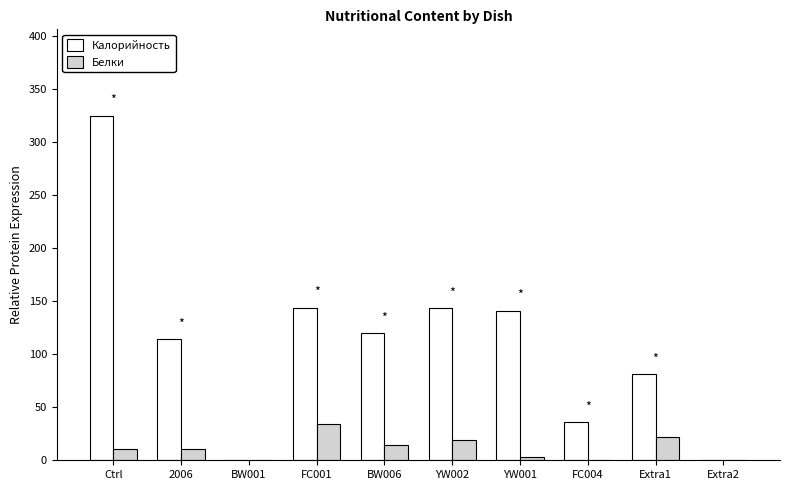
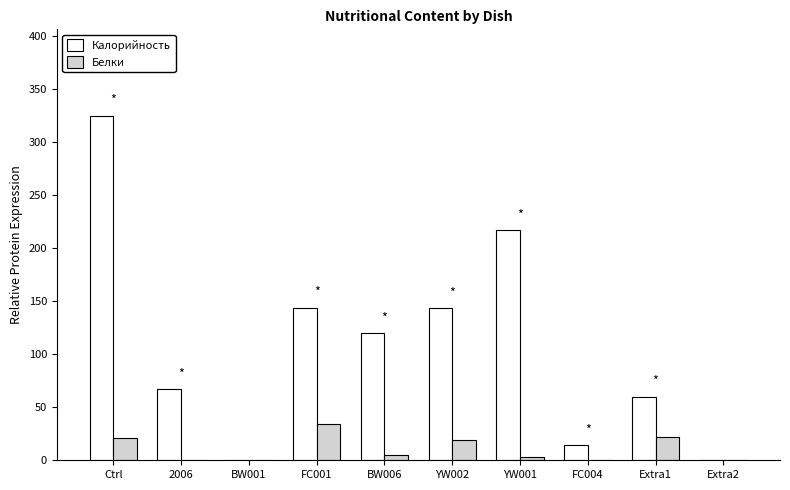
  {
    "Калорийность": {
      "Ctrl": 325,
-     "2006": 114,
+     "2006": 67,
      "BW001": 0,
      "FC001": 144,
      "BW006": 120,
      "YW002": 143,
-     "YW001": 141,
-     "FC004": 36,
-     "Extra1": 81,
+     "YW001": 217,
+     "FC004": 14,
+     "Extra1": 60,
      "Extra2": 0
    },
    "Белки": {
-     "Ctrl": 11,
-     "2006": 11,
+     "Ctrl": 21,
+     "2006": 0,
      "BW001": 0,
      "FC001": 34,
-     "BW006": 15,
+     "BW006": 5,
      "YW002": 19,
      "YW001": 3,
      "FC004": 0,
      "Extra1": 22,
      "Extra2": 0
    }
  }
